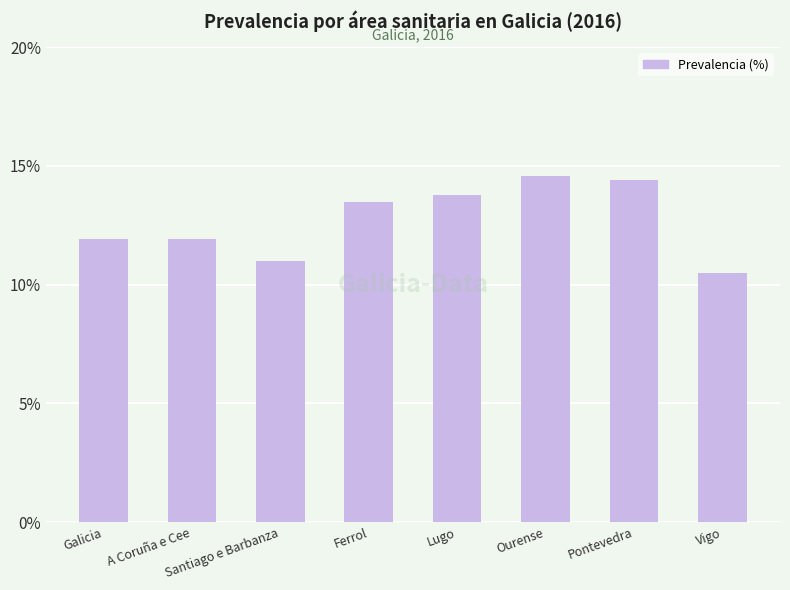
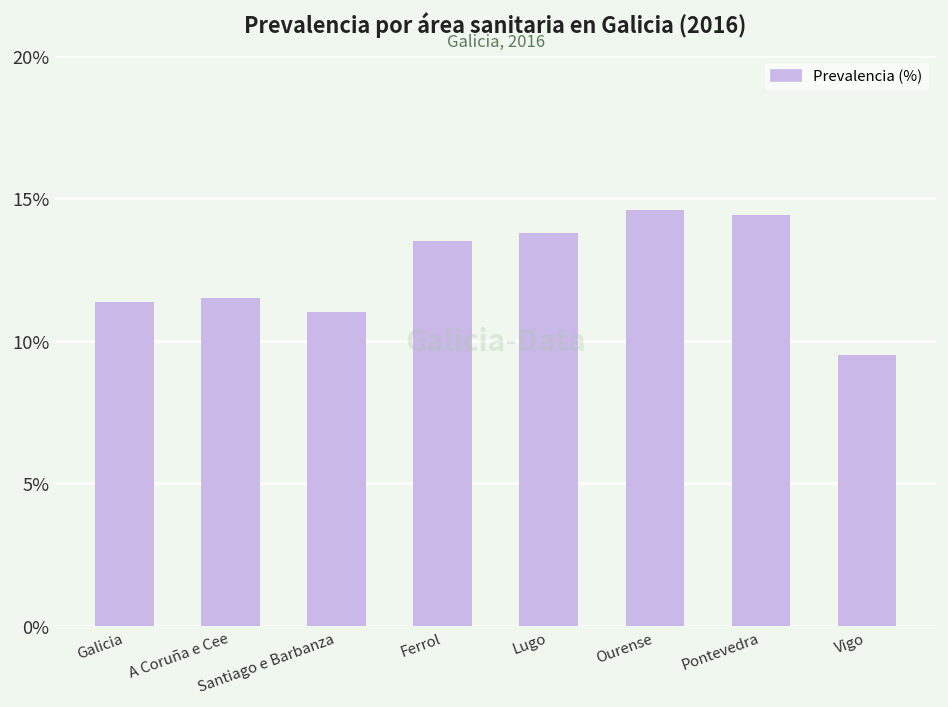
  {
-   "Galicia": "11.9%",
-   "A Coruña e Cee": "11.9%",
+   "Galicia": "11.4%",
+   "A Coruña e Cee": "11.5%",
    "Santiago e Barbanza": "11.0%",
    "Ferrol": "13.5%",
    "Lugo": "13.8%",
    "Ourense": "14.6%",
    "Pontevedra": "14.4%",
-   "Vigo": "10.5%"
+   "Vigo": "9.5%"
  }
